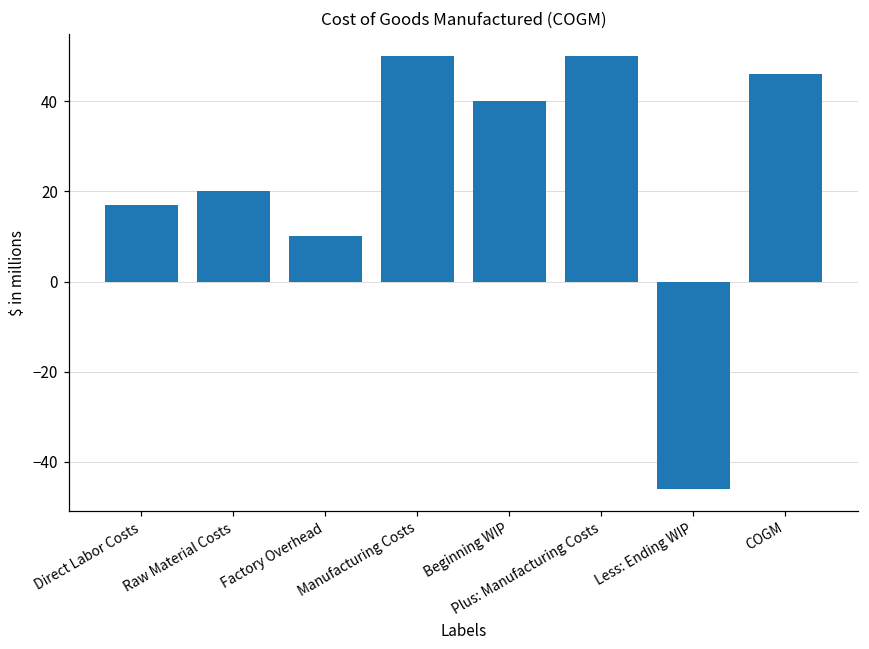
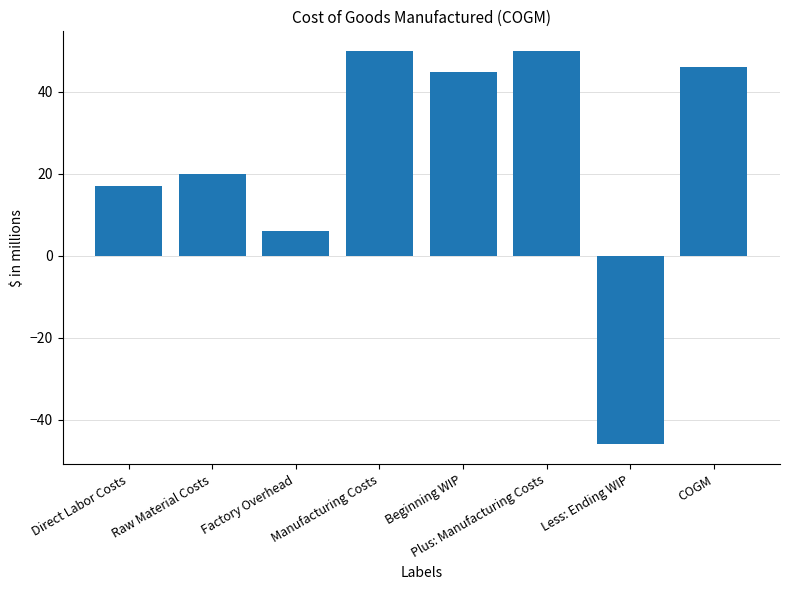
  {
    "Direct Labor Costs": 17,
    "Raw Material Costs": 20,
-   "Factory Overhead": 10,
+   "Factory Overhead": 6,
    "Manufacturing Costs": 50,
-   "Beginning WIP": 40,
+   "Beginning WIP": 45,
    "Plus: Manufacturing Costs": 50,
    "Less: Ending WIP": -46,
    "COGM": 46
  }
